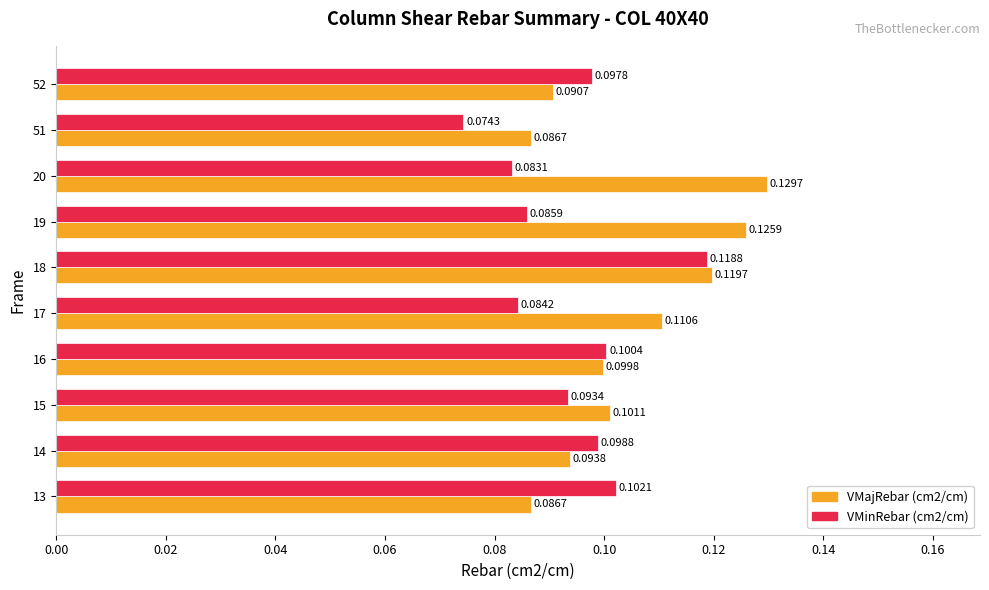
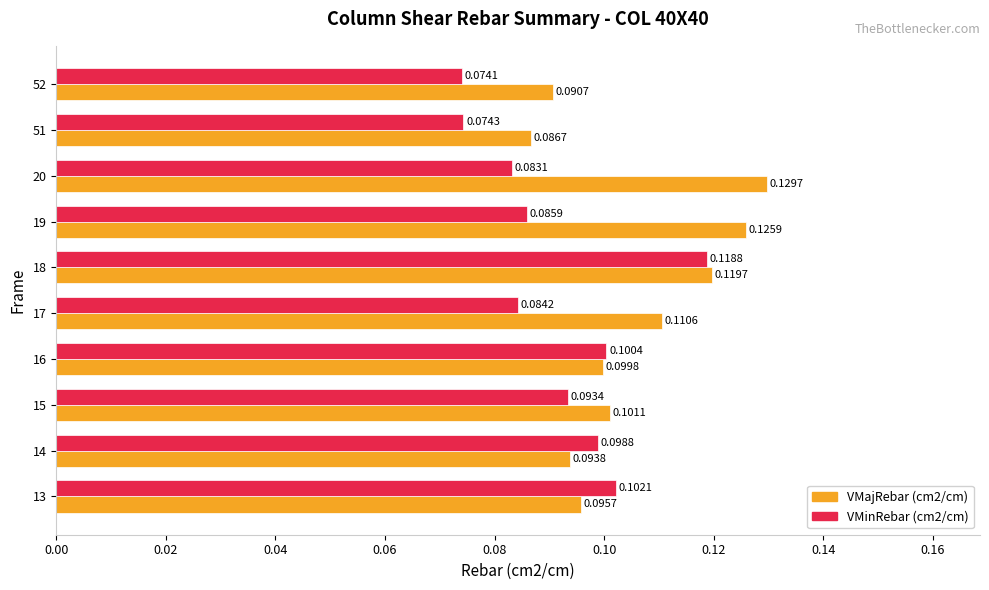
  {
    "VMajRebar (cm2/cm)": {
      "52": 0.0907,
      "51": 0.0867,
      "20": 0.1297,
      "19": 0.1259,
      "18": 0.1197,
      "17": 0.1106,
      "16": 0.0998,
      "15": 0.1011,
      "14": 0.0938,
-     "13": 0.0867
+     "13": 0.0957
    },
    "VMinRebar (cm2/cm)": {
-     "52": 0.0978,
+     "52": 0.0741,
      "51": 0.0743,
      "20": 0.0831,
      "19": 0.0859,
      "18": 0.1188,
      "17": 0.0842,
      "16": 0.1004,
      "15": 0.0934,
      "14": 0.0988,
      "13": 0.1021
    }
  }
